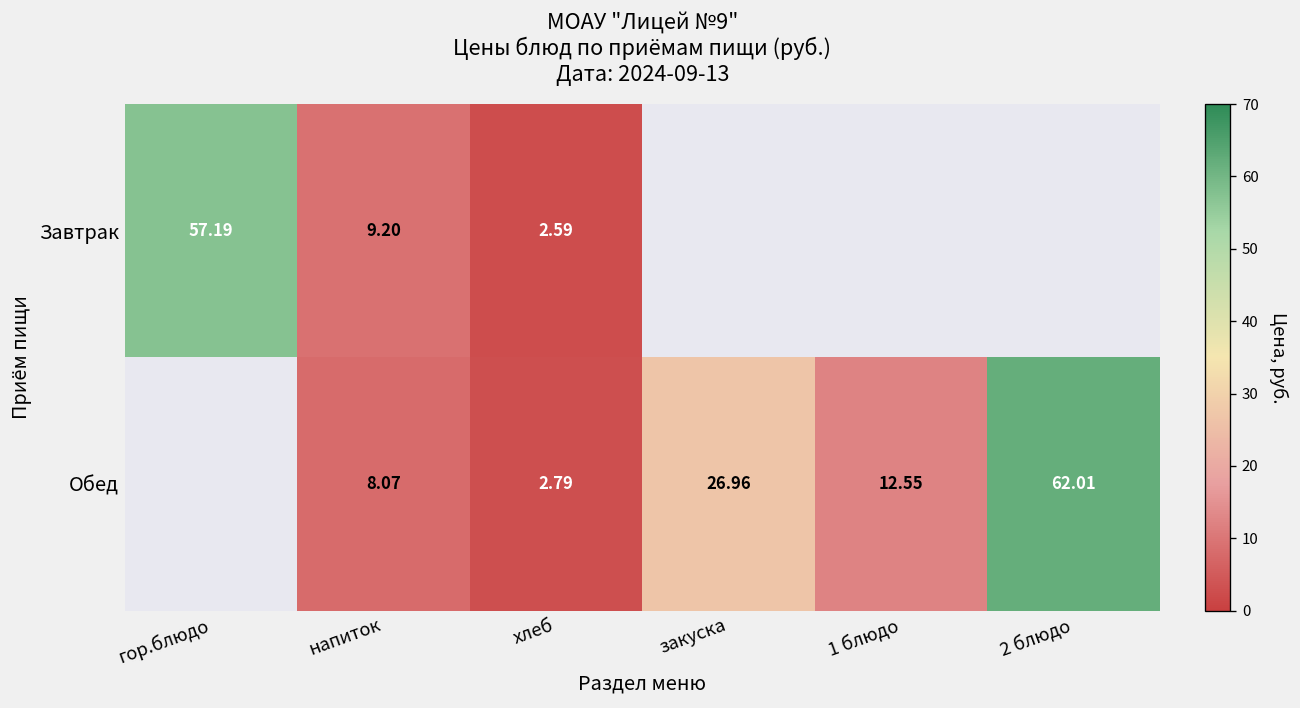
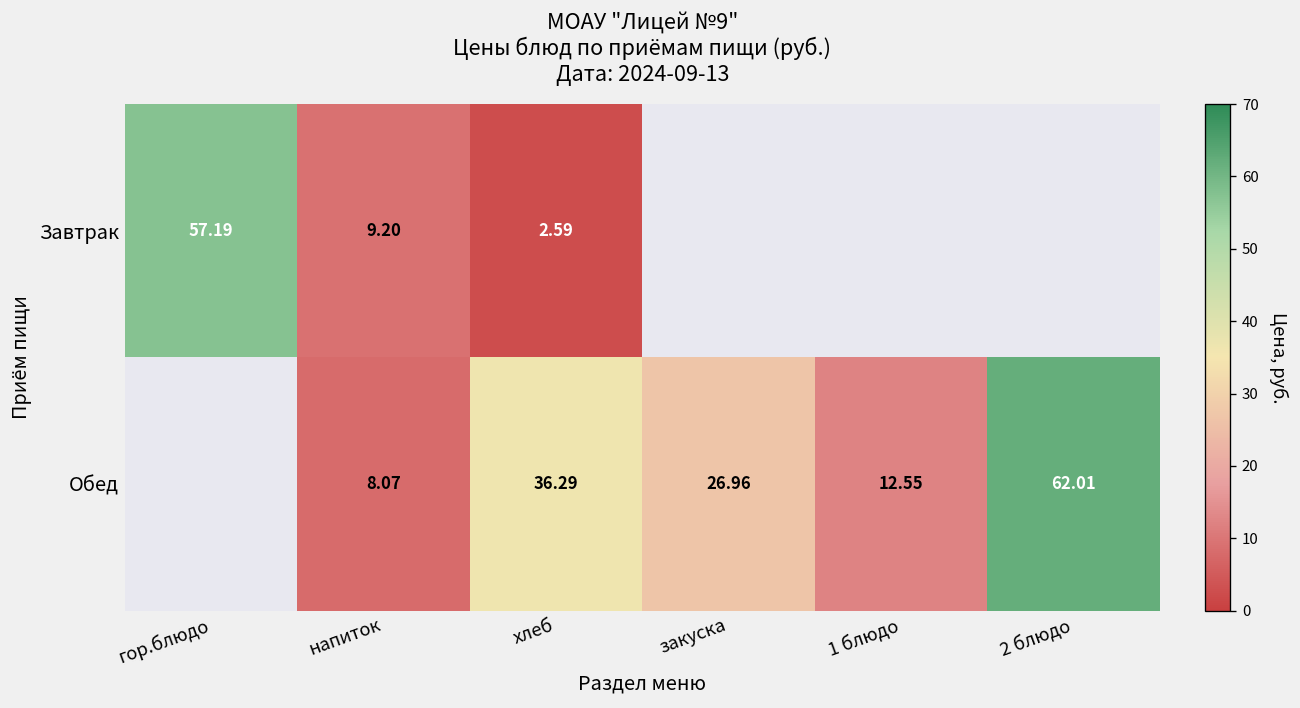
  {
    "Завтрак": {
      "гор.блюдо": 57.19,
      "напиток": 9.20,
      "хлеб": 2.59
    },
    "Обед": {
      "напиток": 8.07,
-     "хлеб": 2.79,
+     "хлеб": 36.29,
      "закуска": 26.96,
      "1 блюдо": 12.55,
      "2 блюдо": 62.01
    }
  }
